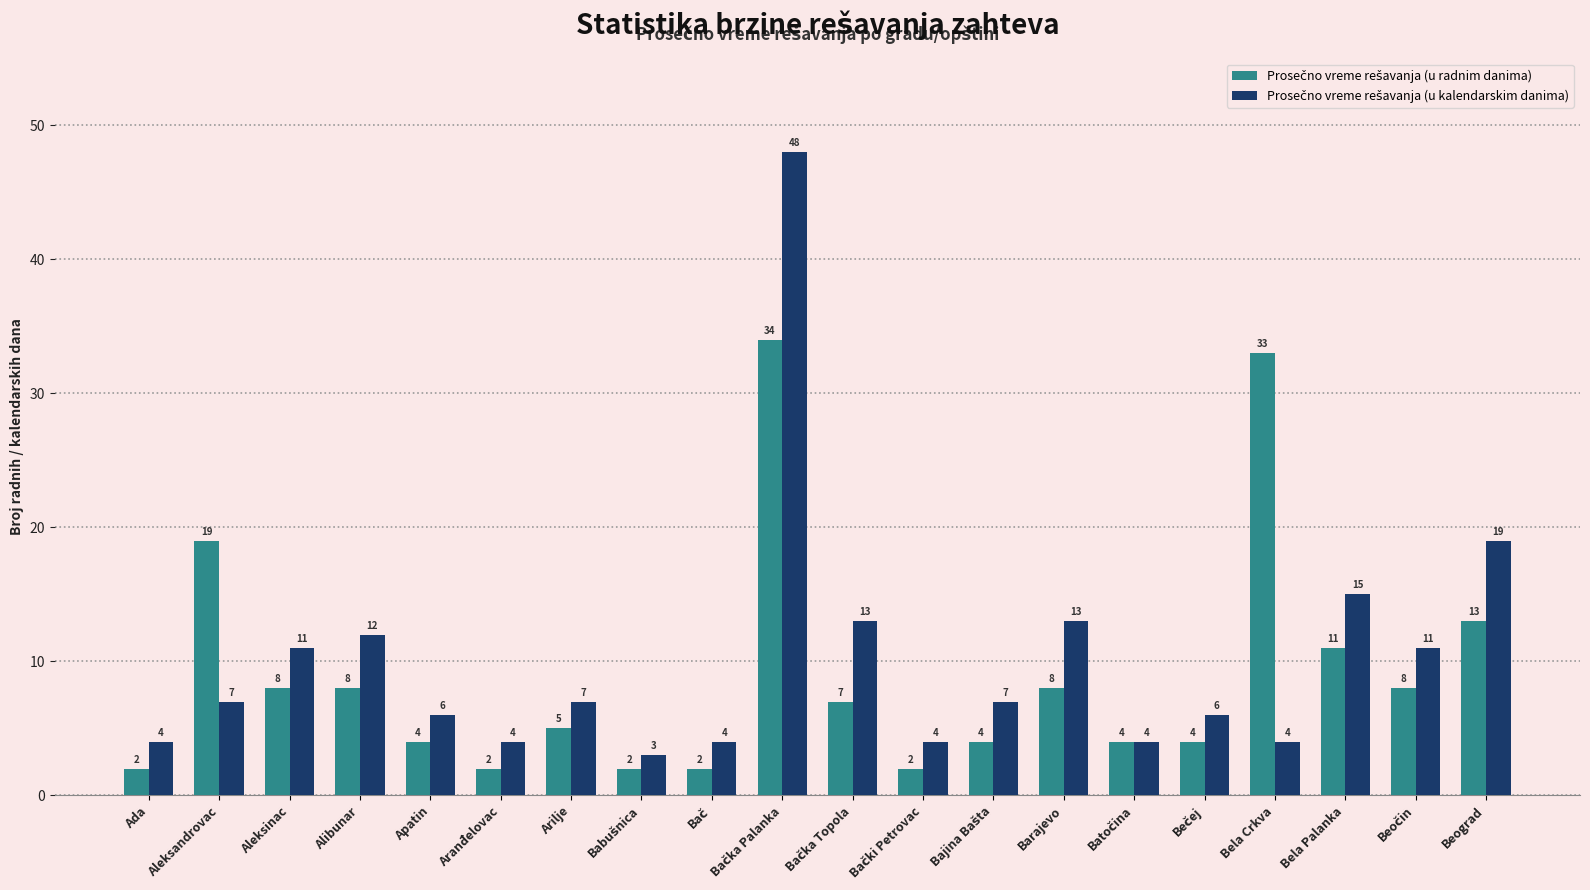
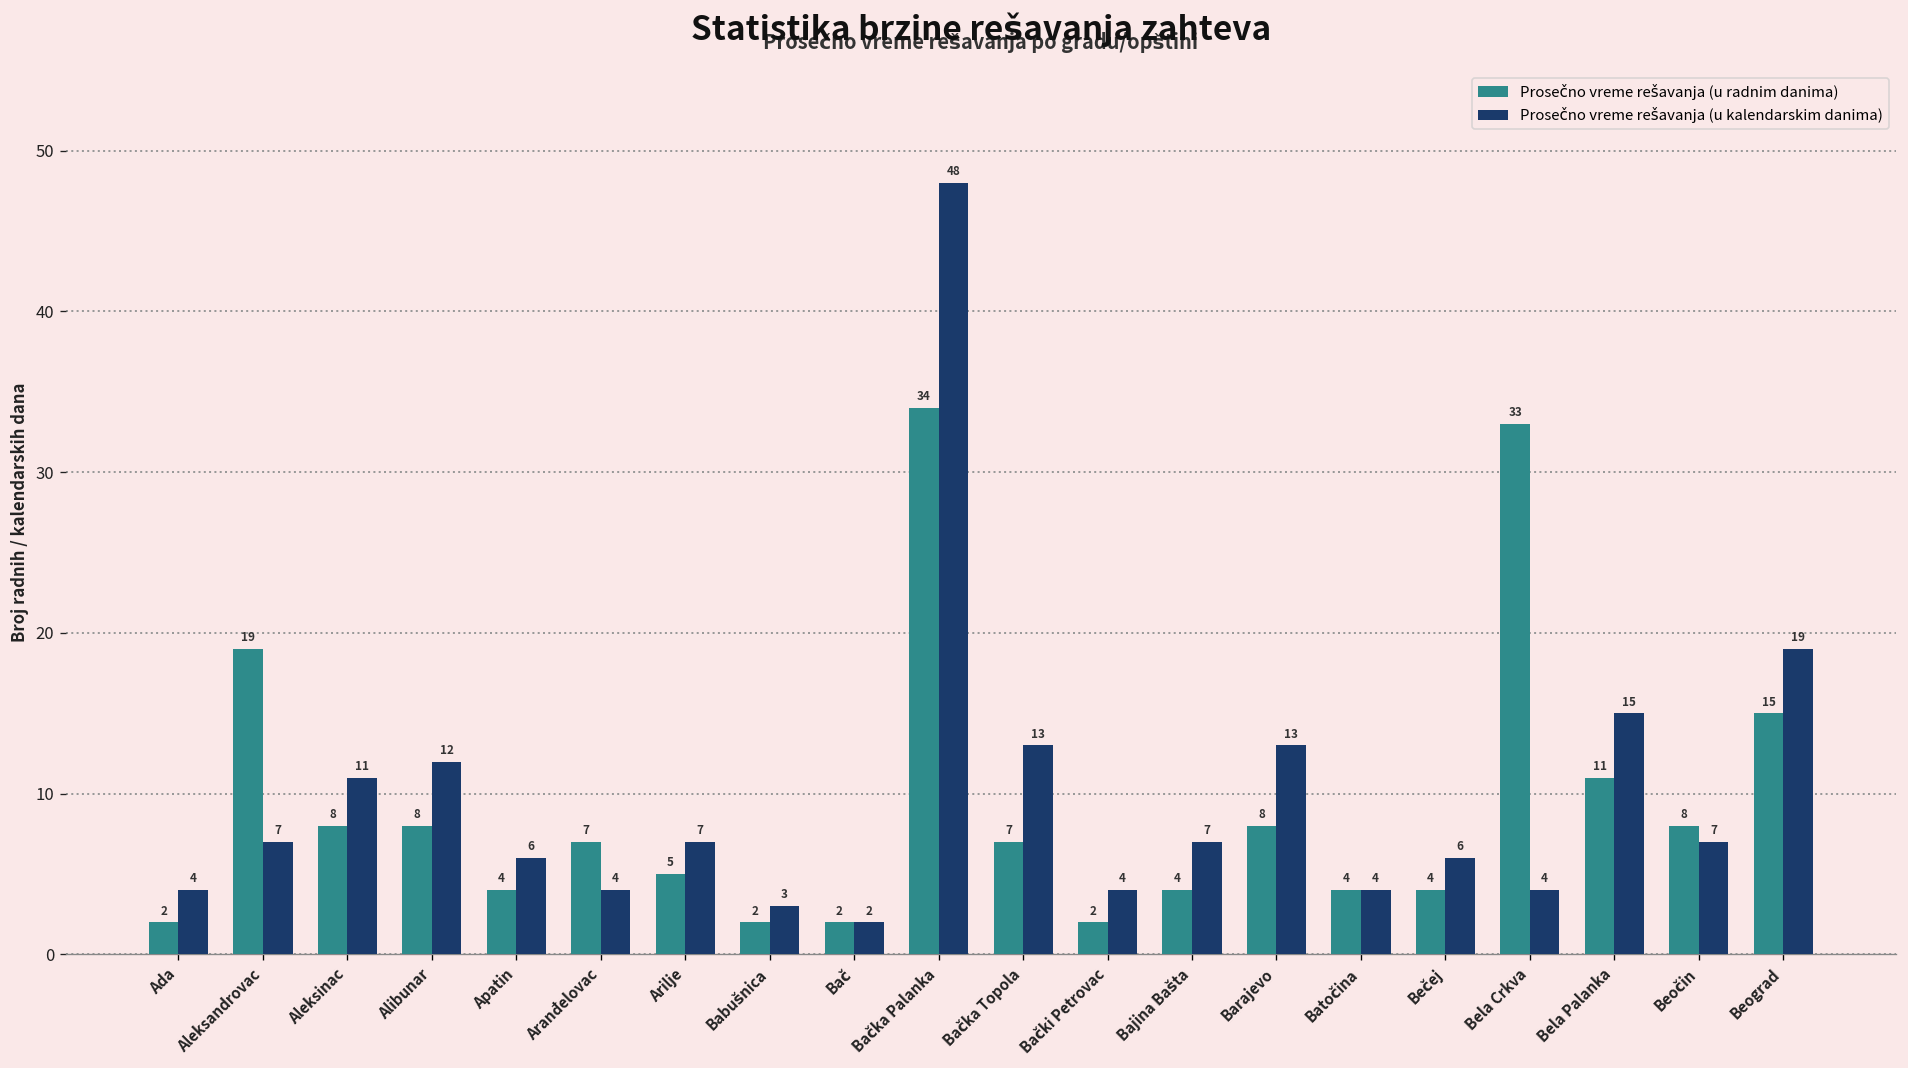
  {
    "Prosečno vreme rešavanja (u radnim danima)": {
      "Ada": 2,
      "Aleksandrovac": 19,
      "Aleksinac": 8,
      "Alibunar": 8,
      "Apatin": 4,
-     "Aranđelovac": 2,
+     "Aranđelovac": 7,
      "Arilje": 5,
      "Babušnica": 2,
      "Bač": 2,
      "Bačka Palanka": 34,
      "Bačka Topola": 7,
      "Bački Petrovac": 2,
      "Bajina Bašta": 4,
      "Barajevo": 8,
      "Batočina": 4,
      "Bečej": 4,
      "Bela Crkva": 33,
      "Bela Palanka": 11,
      "Beočin": 8,
-     "Beograd": 13
+     "Beograd": 15
    },
    "Prosečno vreme rešavanja (u kalendarskim danima)": {
      "Ada": 4,
      "Aleksandrovac": 7,
      "Aleksinac": 11,
      "Alibunar": 12,
      "Apatin": 6,
      "Aranđelovac": 4,
      "Arilje": 7,
      "Babušnica": 3,
-     "Bač": 4,
+     "Bač": 2,
      "Bačka Palanka": 48,
      "Bačka Topola": 13,
      "Bački Petrovac": 4,
      "Bajina Bašta": 7,
      "Barajevo": 13,
      "Batočina": 4,
      "Bečej": 6,
      "Bela Crkva": 4,
      "Bela Palanka": 15,
-     "Beočin": 11,
+     "Beočin": 7,
      "Beograd": 19
    }
  }
